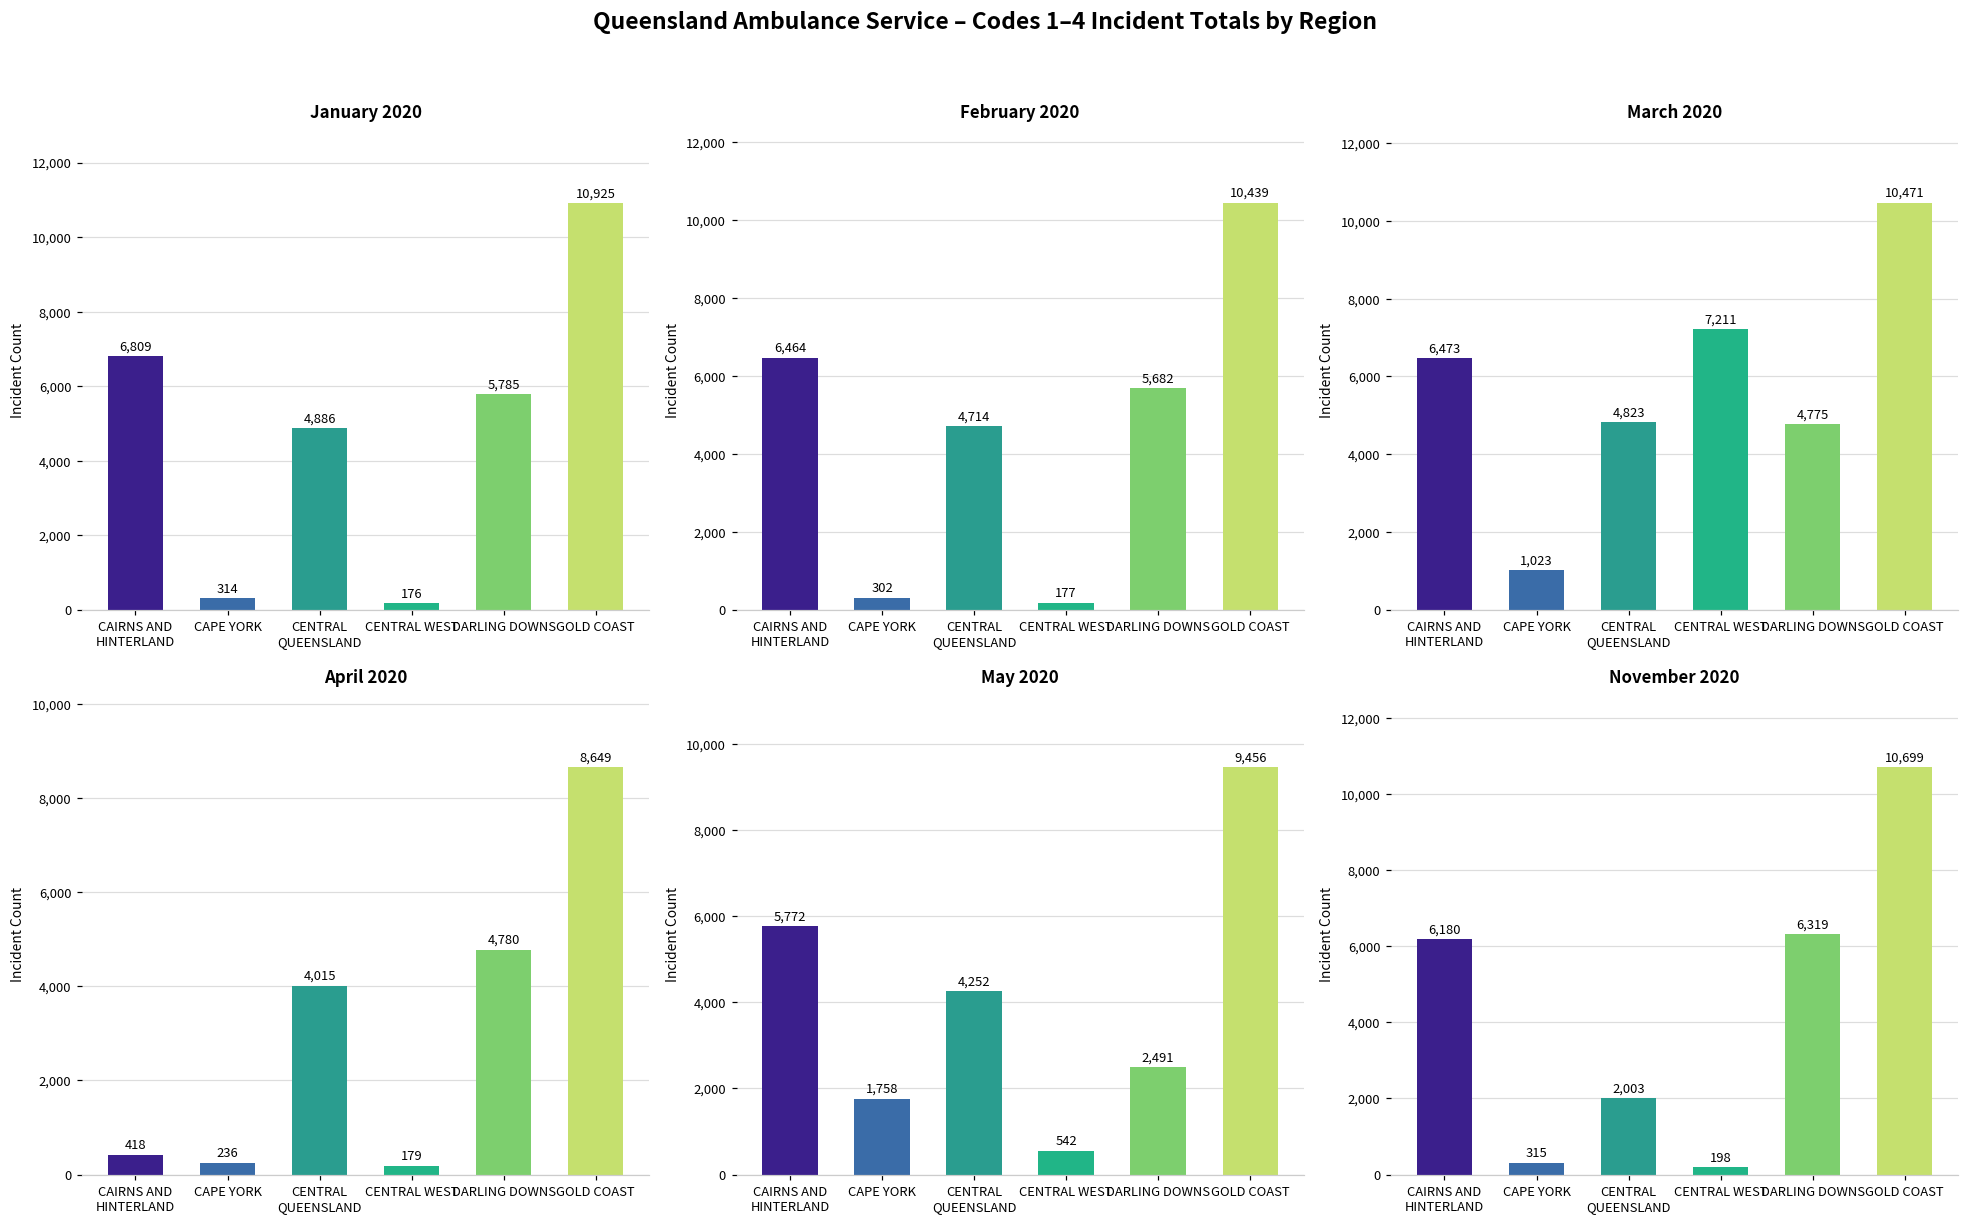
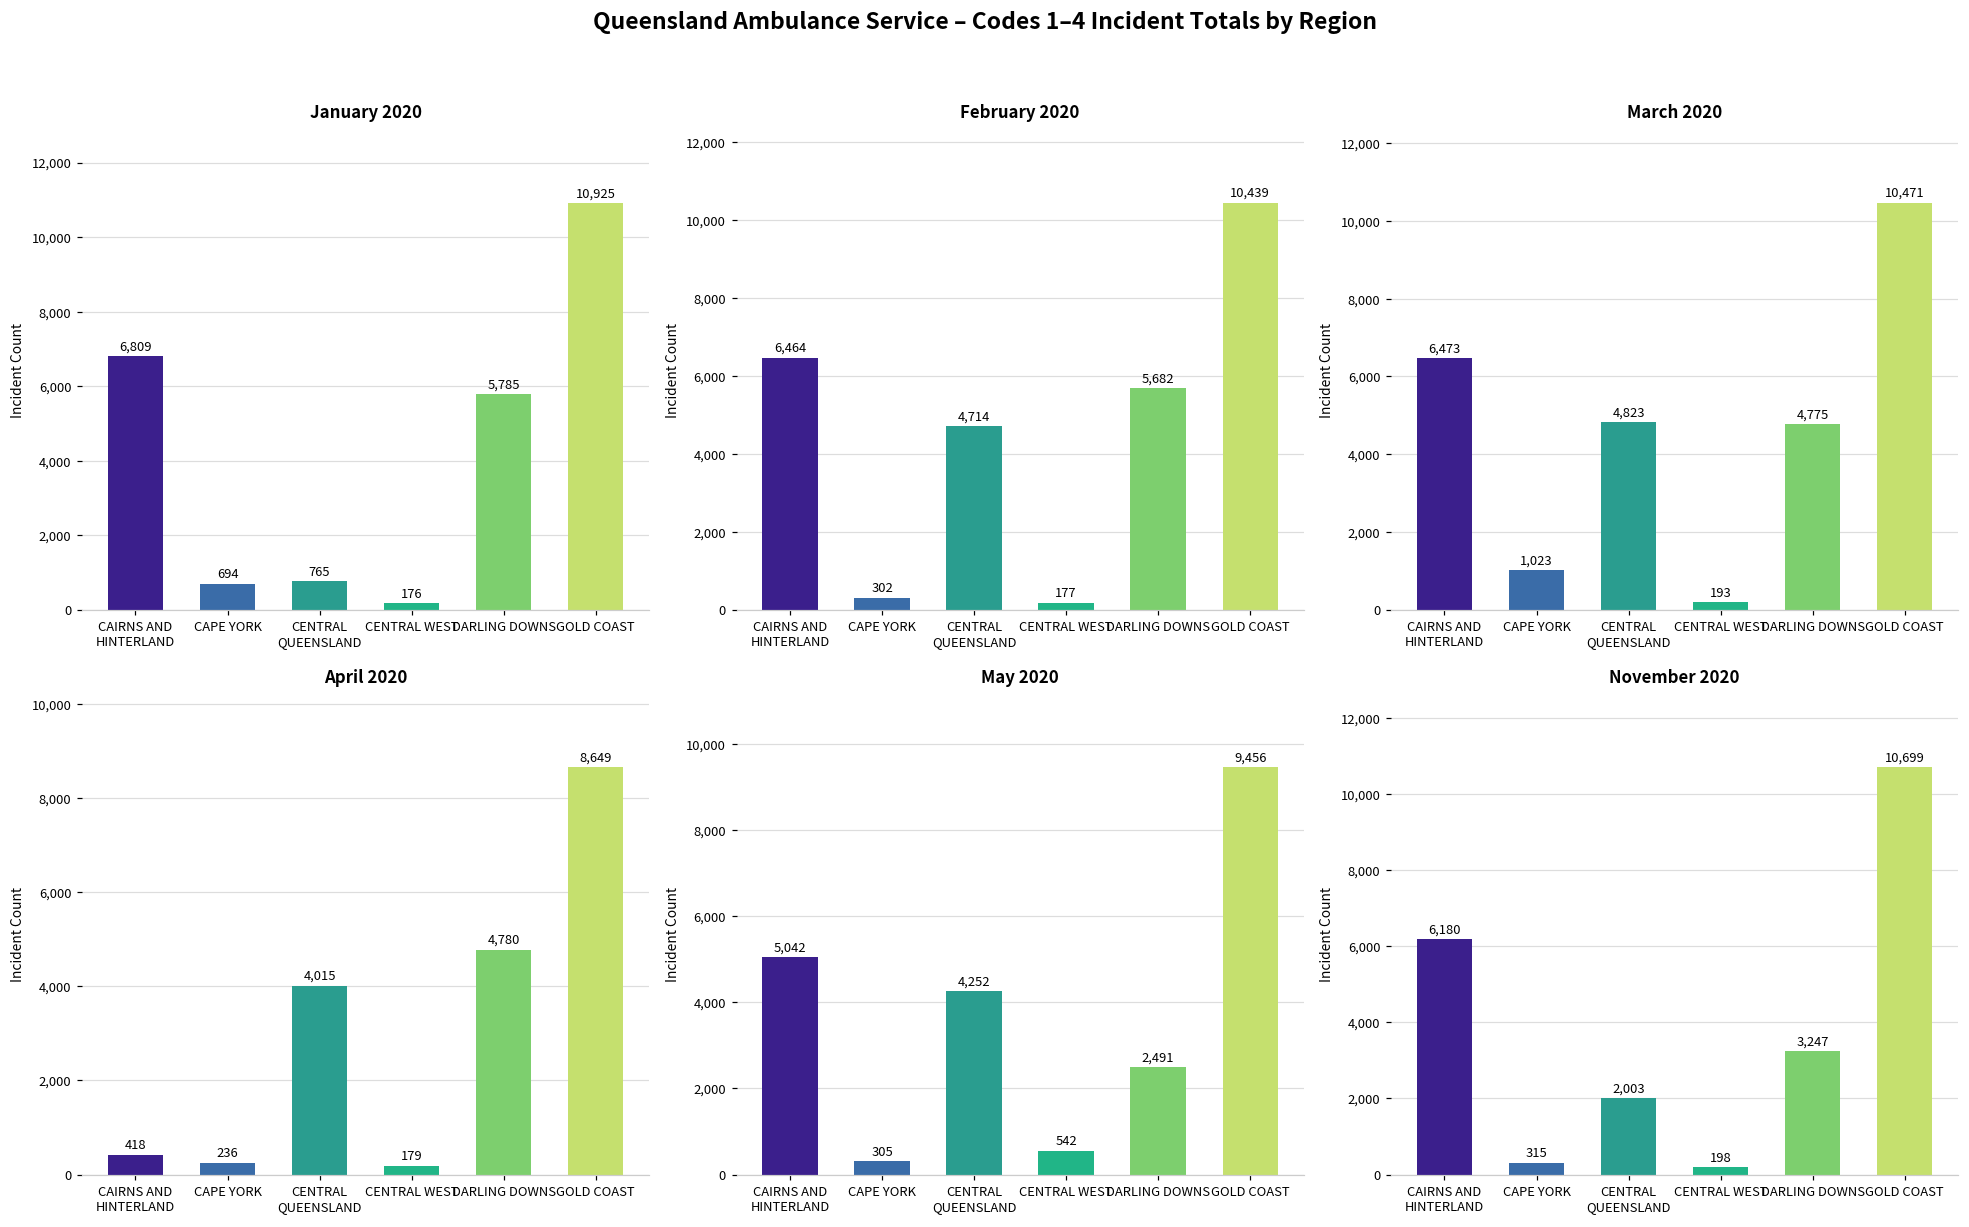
  {
    "January 2020": {
      "CAIRNS AND HINTERLAND": "6,809",
-     "CAPE YORK": "314",
-     "CENTRAL QUEENSLAND": "4,886",
+     "CAPE YORK": "694",
+     "CENTRAL QUEENSLAND": "765",
      "CENTRAL WEST": "176",
      "DARLING DOWNS": "5,785",
      "GOLD COAST": "10,925"
    },
    "February 2020": {
      "CAIRNS AND HINTERLAND": "6,464",
      "CAPE YORK": "302",
      "CENTRAL QUEENSLAND": "4,714",
      "CENTRAL WEST": "177",
      "DARLING DOWNS": "5,682",
      "GOLD COAST": "10,439"
    },
    "March 2020": {
      "CAIRNS AND HINTERLAND": "6,473",
      "CAPE YORK": "1,023",
      "CENTRAL QUEENSLAND": "4,823",
-     "CENTRAL WEST": "7,211",
+     "CENTRAL WEST": "193",
      "DARLING DOWNS": "4,775",
      "GOLD COAST": "10,471"
    },
    "April 2020": {
      "CAIRNS AND HINTERLAND": "418",
      "CAPE YORK": "236",
      "CENTRAL QUEENSLAND": "4,015",
      "CENTRAL WEST": "179",
      "DARLING DOWNS": "4,780",
      "GOLD COAST": "8,649"
    },
    "May 2020": {
-     "CAIRNS AND HINTERLAND": "5,772",
-     "CAPE YORK": "1,758",
+     "CAIRNS AND HINTERLAND": "5,042",
+     "CAPE YORK": "305",
      "CENTRAL QUEENSLAND": "4,252",
      "CENTRAL WEST": "542",
      "DARLING DOWNS": "2,491",
      "GOLD COAST": "9,456"
    },
    "November 2020": {
      "CAIRNS AND HINTERLAND": "6,180",
      "CAPE YORK": "315",
      "CENTRAL QUEENSLAND": "2,003",
      "CENTRAL WEST": "198",
-     "DARLING DOWNS": "6,319",
+     "DARLING DOWNS": "3,247",
      "GOLD COAST": "10,699"
    }
  }
